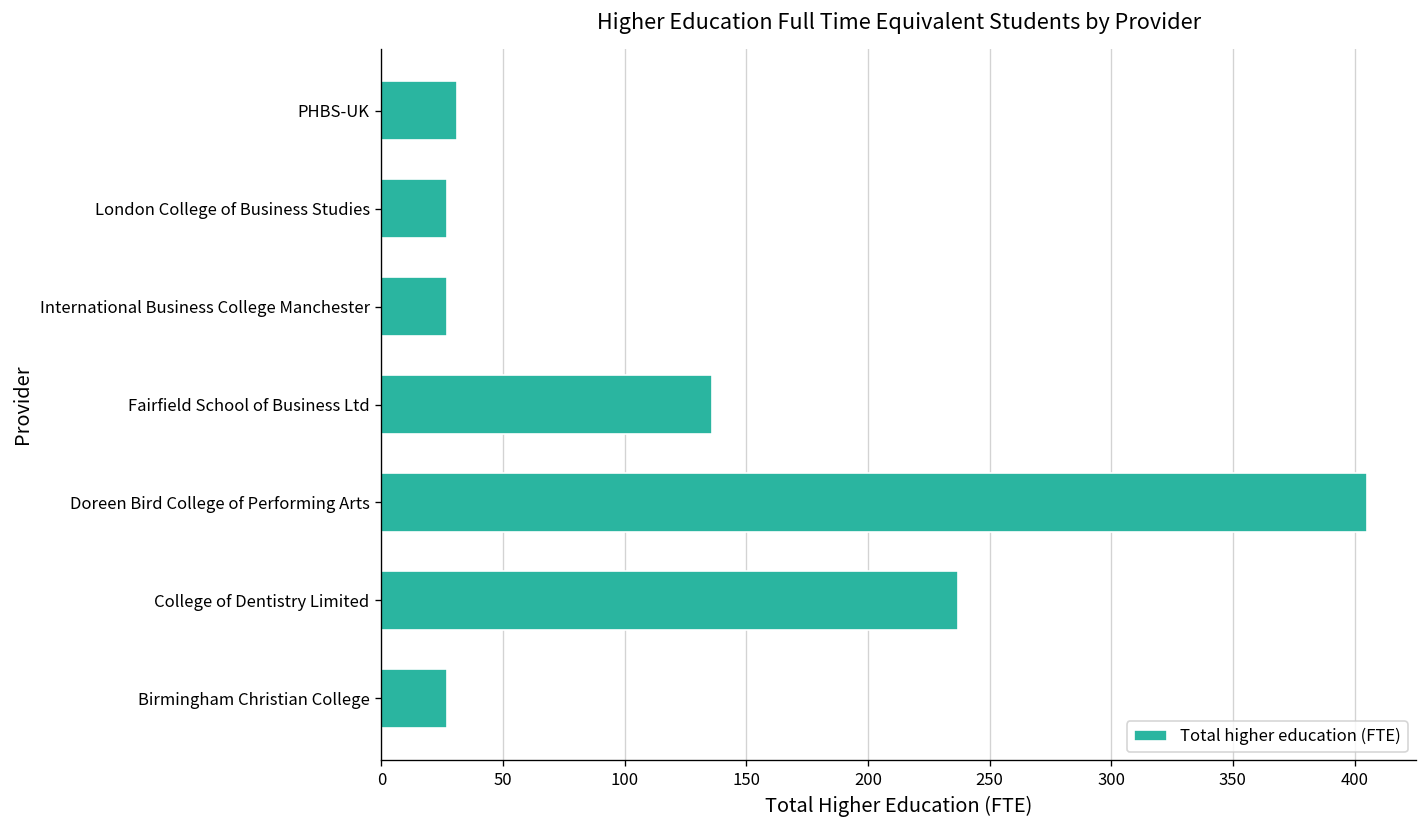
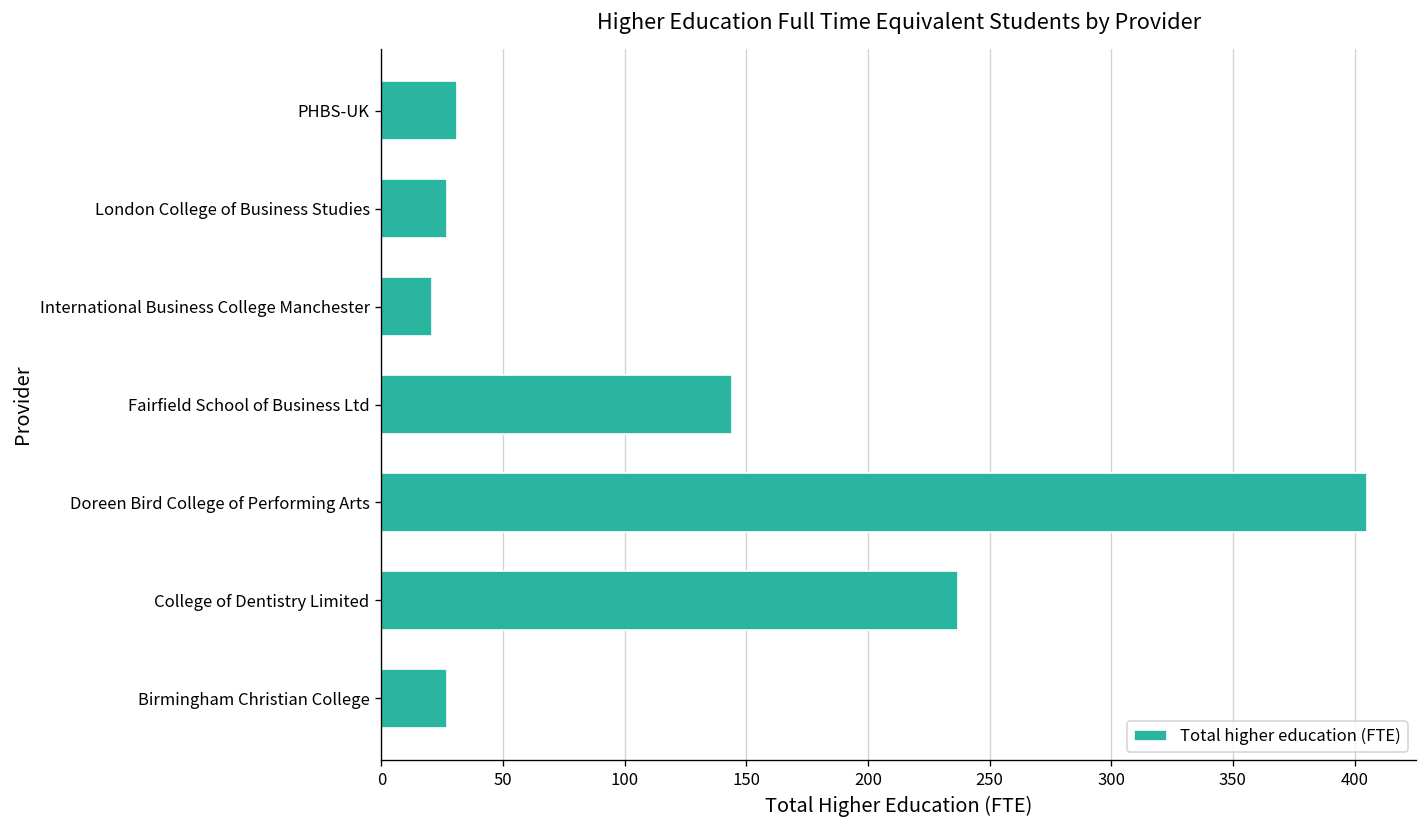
  {
    "PHBS-UK": 31,
    "London College of Business Studies": 27,
-   "International Business College Manchester": 27,
-   "Fairfield School of Business Ltd": 136,
+   "International Business College Manchester": 21,
+   "Fairfield School of Business Ltd": 144,
    "Doreen Bird College of Performing Arts": 405,
    "College of Dentistry Limited": 237,
    "Birmingham Christian College": 27
  }
